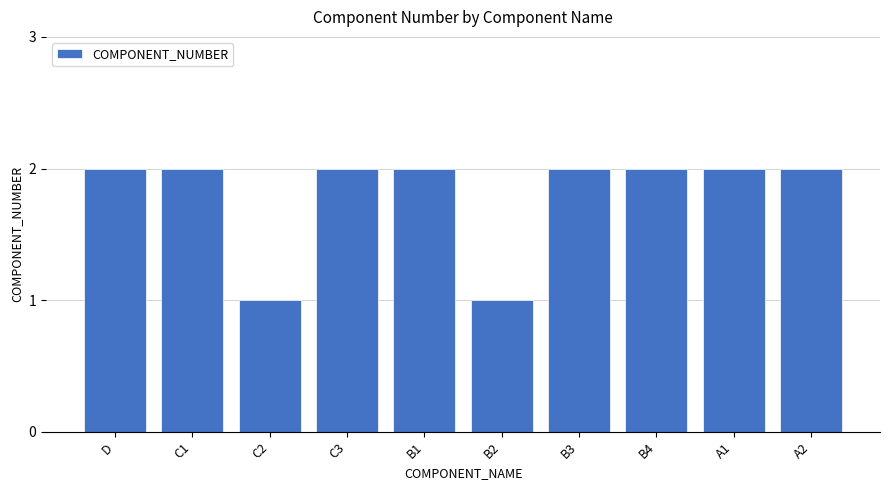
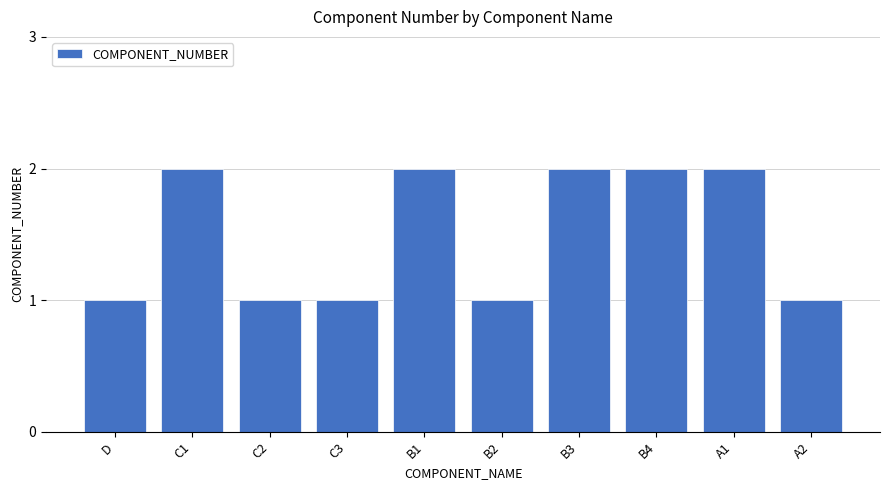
  {
-   "D": 2,
+   "D": 1,
    "C1": 2,
    "C2": 1,
-   "C3": 2,
+   "C3": 1,
    "B1": 2,
    "B2": 1,
    "B3": 2,
    "B4": 2,
    "A1": 2,
-   "A2": 2
+   "A2": 1
  }
